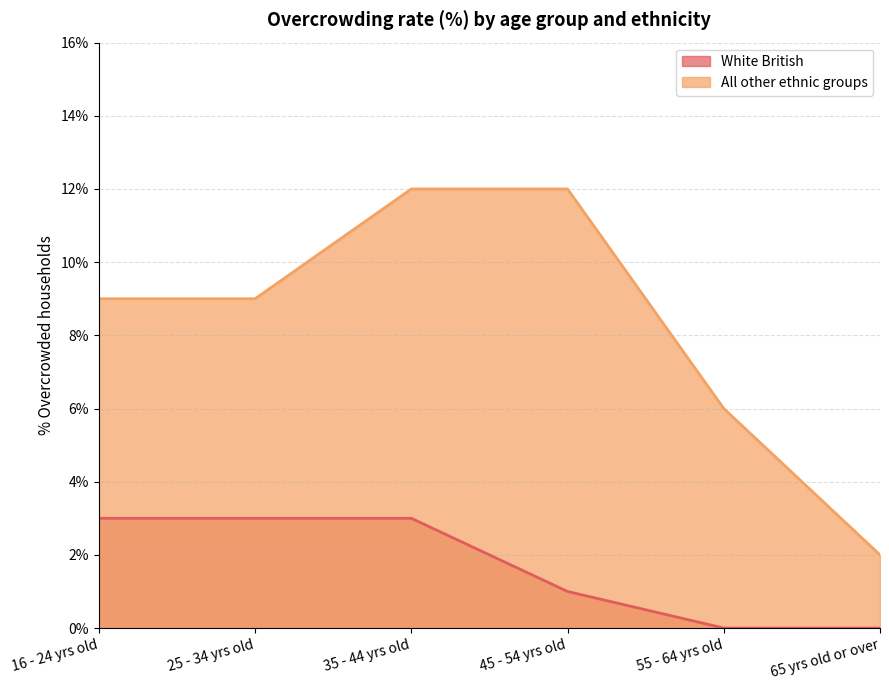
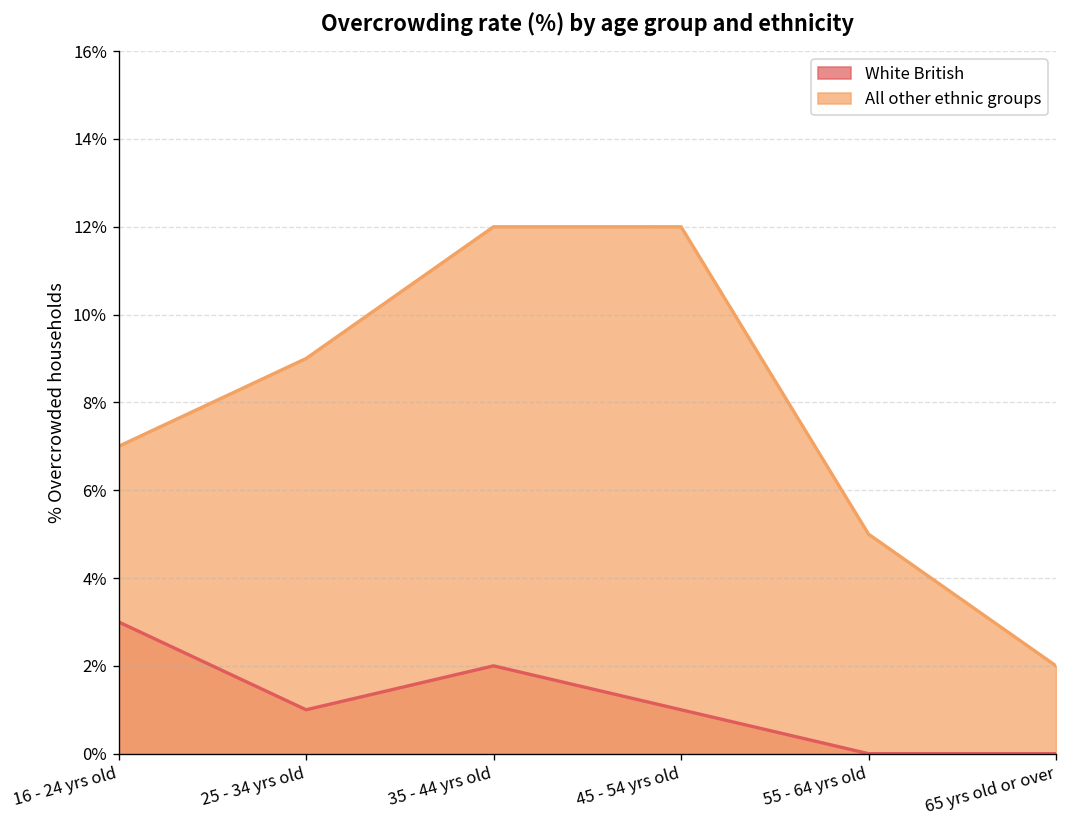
  {
    "White British": {
      "16 - 24 yrs old": "3%",
-     "25 - 34 yrs old": "3%",
-     "35 - 44 yrs old": "3%",
+     "25 - 34 yrs old": "1%",
+     "35 - 44 yrs old": "2%",
      "45 - 54 yrs old": "1%",
      "55 - 64 yrs old": "0%",
      "65 yrs old or over": "0%"
    },
    "All other ethnic groups": {
-     "16 - 24 yrs old": "9%",
+     "16 - 24 yrs old": "7%",
      "25 - 34 yrs old": "9%",
      "35 - 44 yrs old": "12%",
      "45 - 54 yrs old": "12%",
-     "55 - 64 yrs old": "6%",
+     "55 - 64 yrs old": "5%",
      "65 yrs old or over": "2%"
    }
  }
